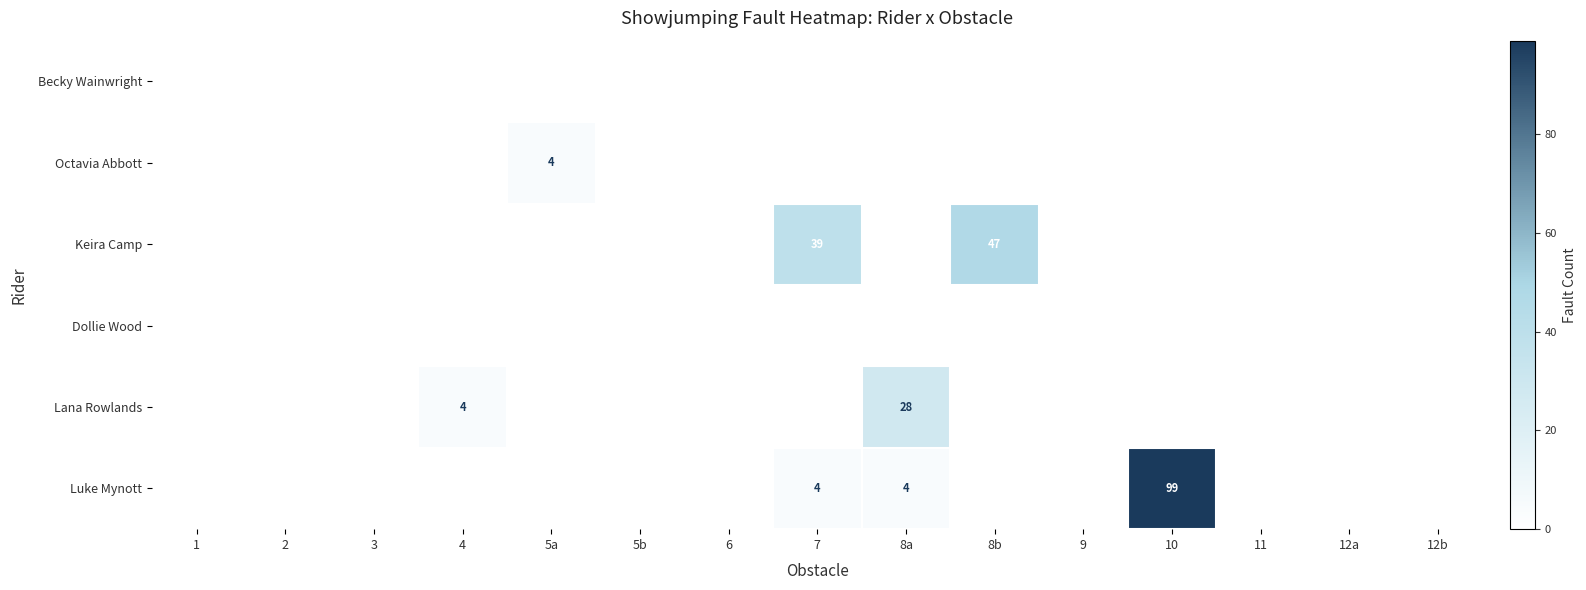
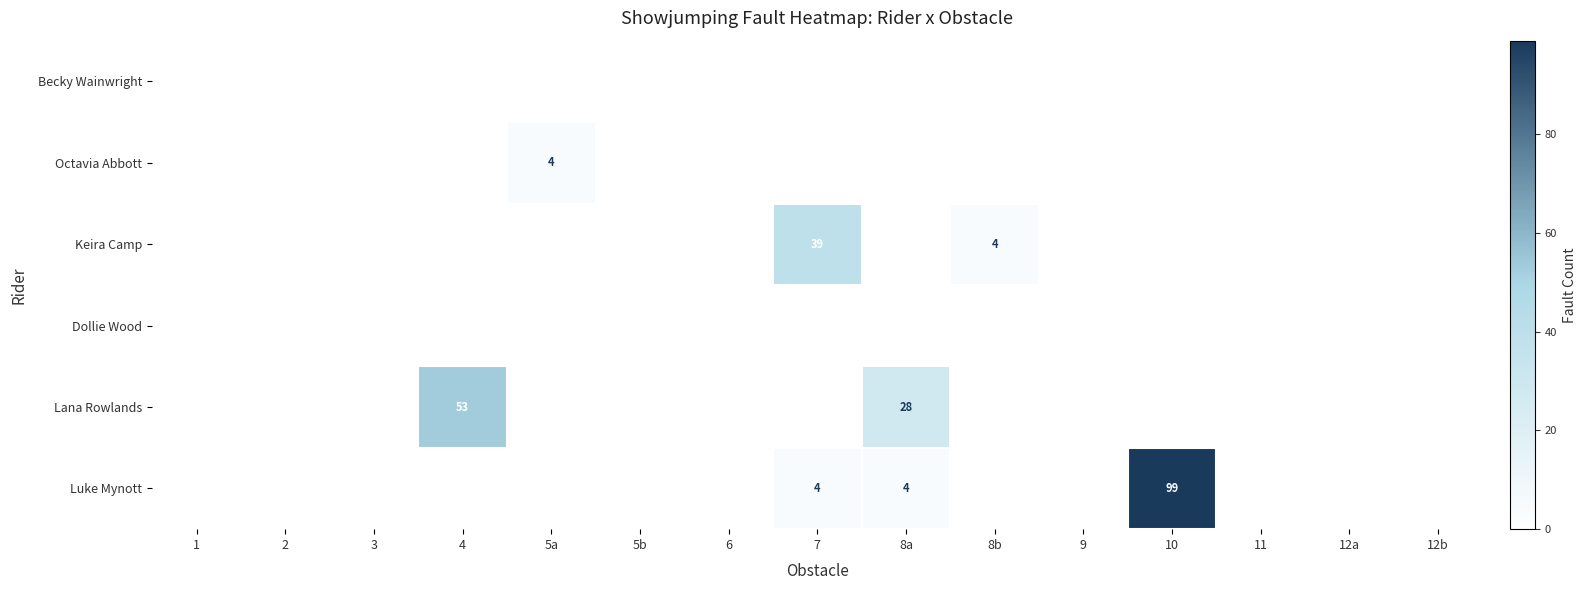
  {
    "Octavia Abbott": {
      "5a": 4
    },
    "Keira Camp": {
      "7": 39,
-     "8b": 47
+     "8b": 4
    },
    "Lana Rowlands": {
-     "4": 4,
+     "4": 53,
      "8a": 28
    },
    "Luke Mynott": {
      "7": 4,
      "8a": 4,
      "10": 99
    }
  }
